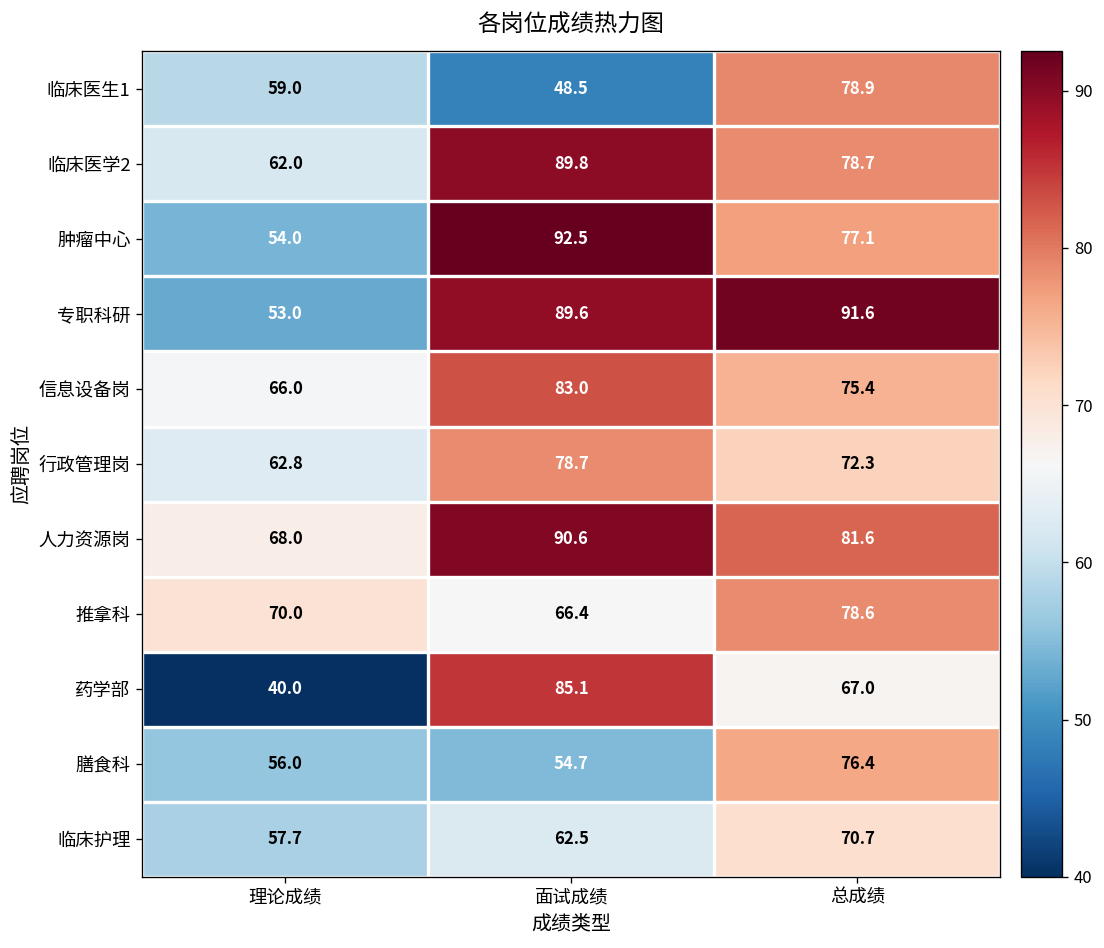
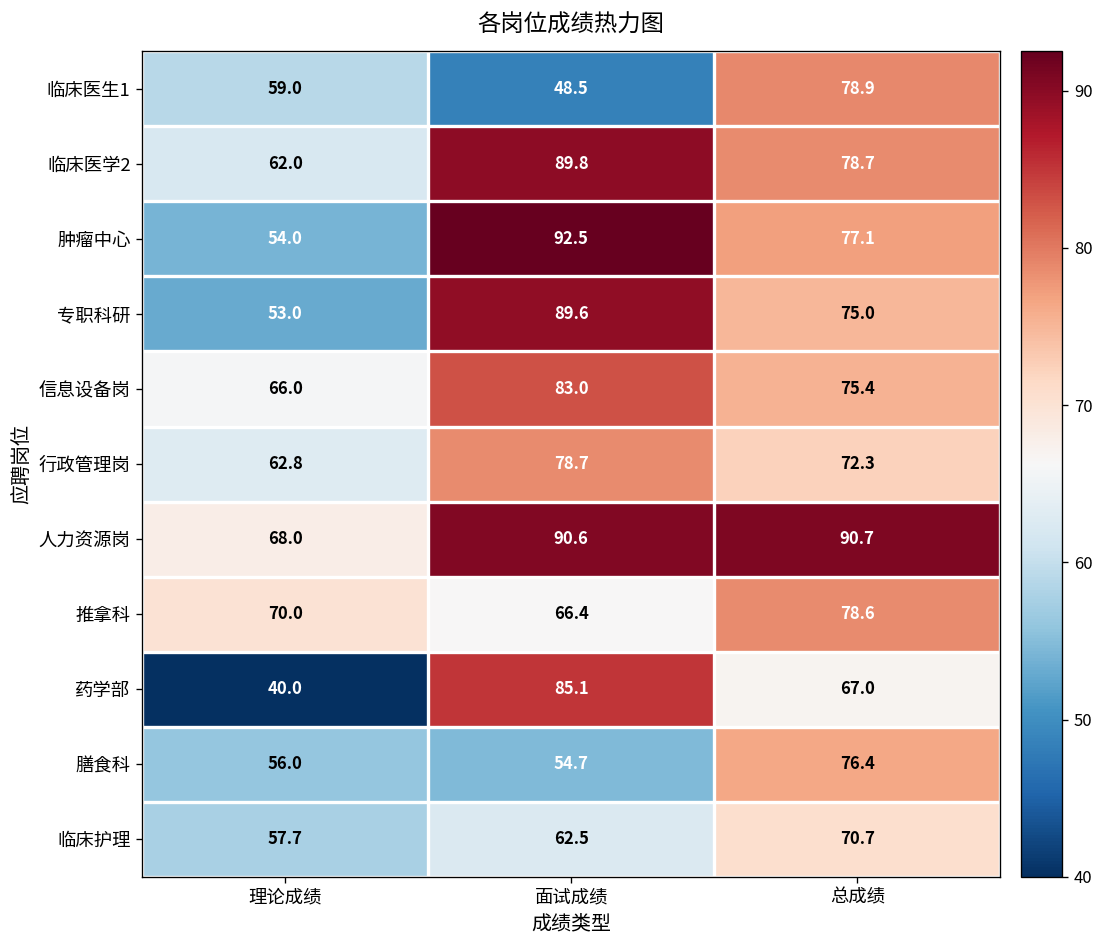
  {
    "临床医生1": {
      "理论成绩": 59.0,
      "面试成绩": 48.5,
      "总成绩": 78.9
    },
    "临床医学2": {
      "理论成绩": 62.0,
      "面试成绩": 89.8,
      "总成绩": 78.7
    },
    "肿瘤中心": {
      "理论成绩": 54.0,
      "面试成绩": 92.5,
      "总成绩": 77.1
    },
    "专职科研": {
      "理论成绩": 53.0,
      "面试成绩": 89.6,
-     "总成绩": 91.6
+     "总成绩": 75.0
    },
    "信息设备岗": {
      "理论成绩": 66.0,
      "面试成绩": 83.0,
      "总成绩": 75.4
    },
    "行政管理岗": {
      "理论成绩": 62.8,
      "面试成绩": 78.7,
      "总成绩": 72.3
    },
    "人力资源岗": {
      "理论成绩": 68.0,
      "面试成绩": 90.6,
-     "总成绩": 81.6
+     "总成绩": 90.7
    },
    "推拿科": {
      "理论成绩": 70.0,
      "面试成绩": 66.4,
      "总成绩": 78.6
    },
    "药学部": {
      "理论成绩": 40.0,
      "面试成绩": 85.1,
      "总成绩": 67.0
    },
    "膳食科": {
      "理论成绩": 56.0,
      "面试成绩": 54.7,
      "总成绩": 76.4
    },
    "临床护理": {
      "理论成绩": 57.7,
      "面试成绩": 62.5,
      "总成绩": 70.7
    }
  }
